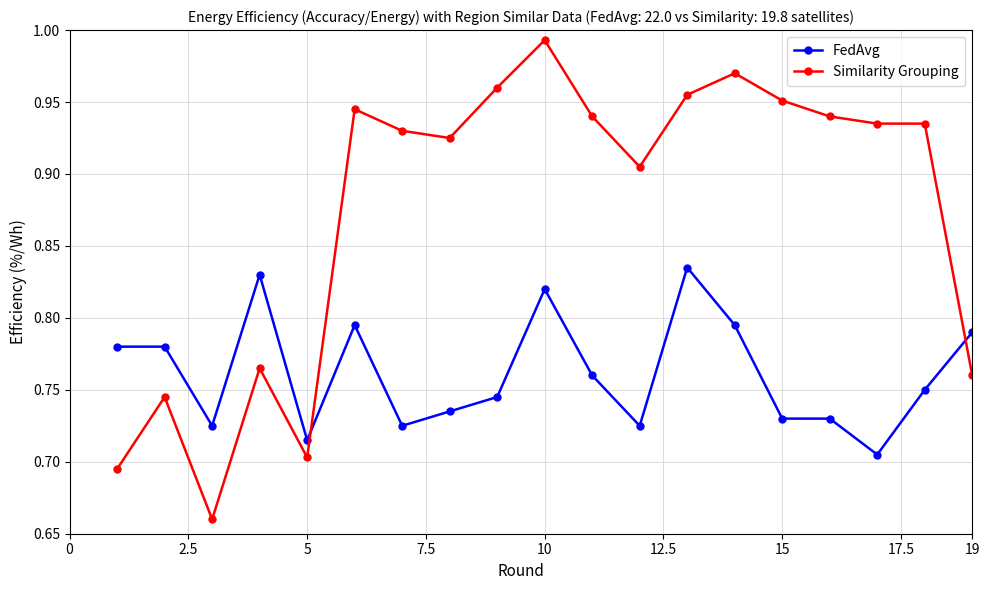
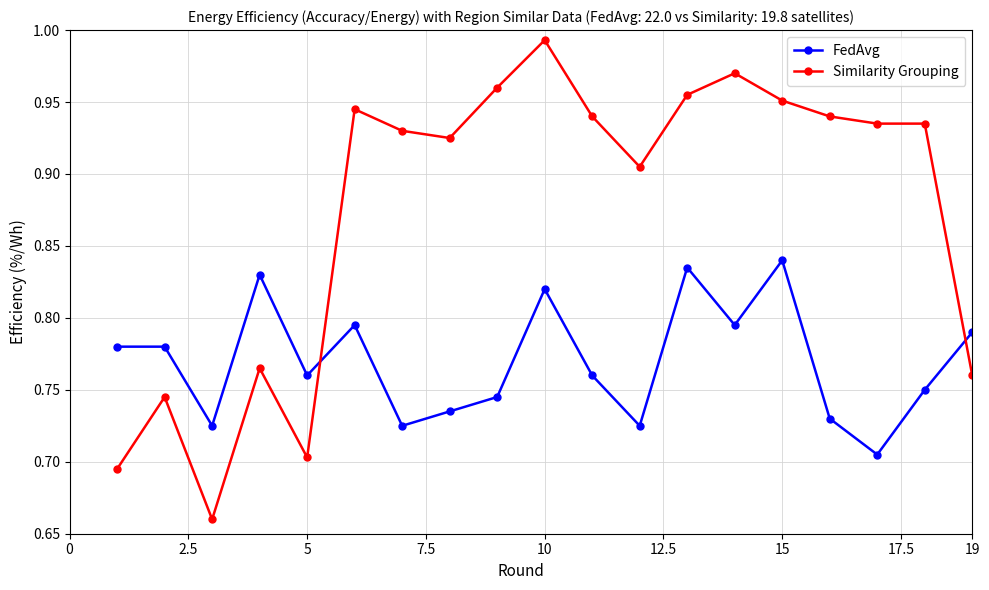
  {
    "FedAvg": {
-     "5": 0.715,
+     "5": 0.760,
      "10": 0.820,
-     "15": 0.73,
+     "15": 0.84,
      "19": 0.790
    },
    "Similarity Grouping": {
      "5": 0.703,
      "10": 0.993,
      "15": 0.951,
      "19": 0.760
    }
  }
